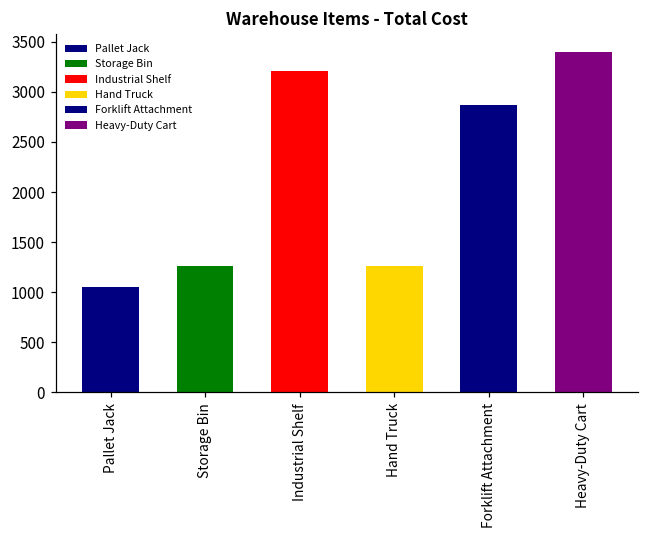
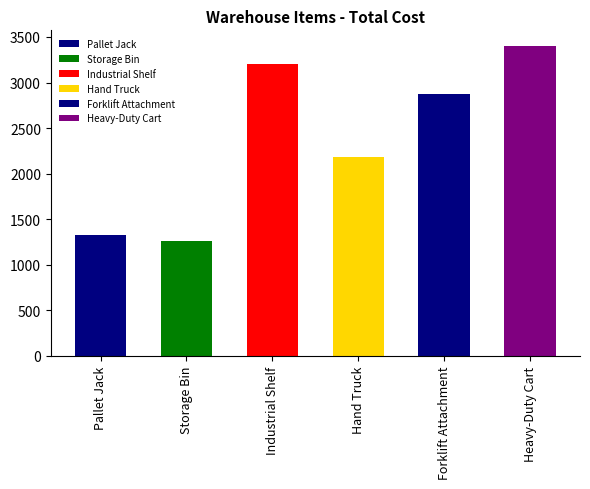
  {
-   "Pallet Jack": 1100,
+   "Pallet Jack": 1300,
    "Storage Bin": 1300,
    "Industrial Shelf": 3200,
-   "Hand Truck": 1300,
+   "Hand Truck": 2200,
    "Forklift Attachment": 2900,
    "Heavy-Duty Cart": 3400
  }
